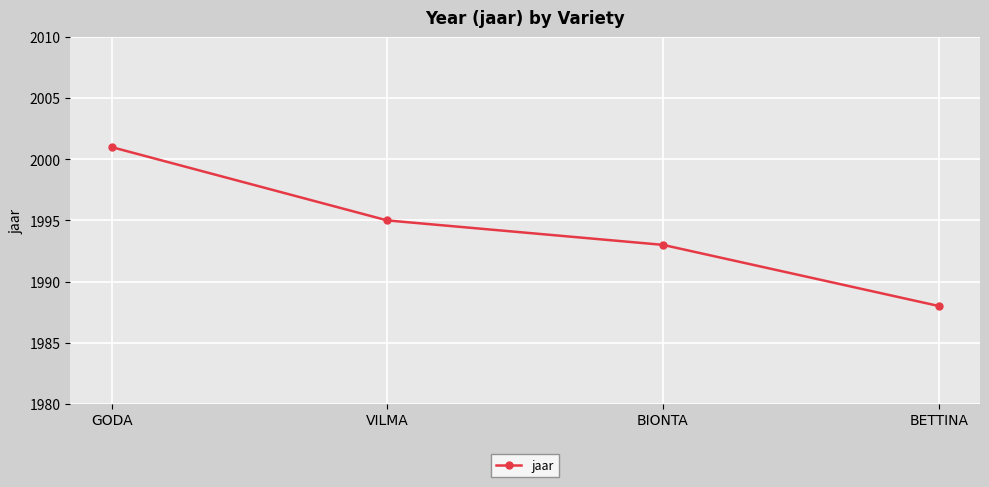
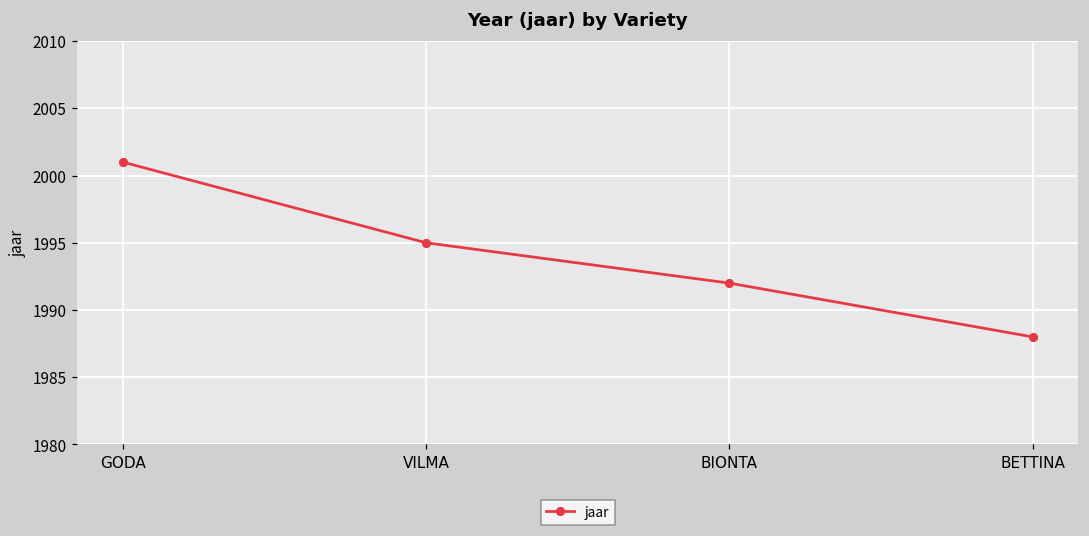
  {
    "GODA": 2001,
    "VILMA": 1995,
-   "BIONTA": 1993,
+   "BIONTA": 1992,
    "BETTINA": 1988
  }
